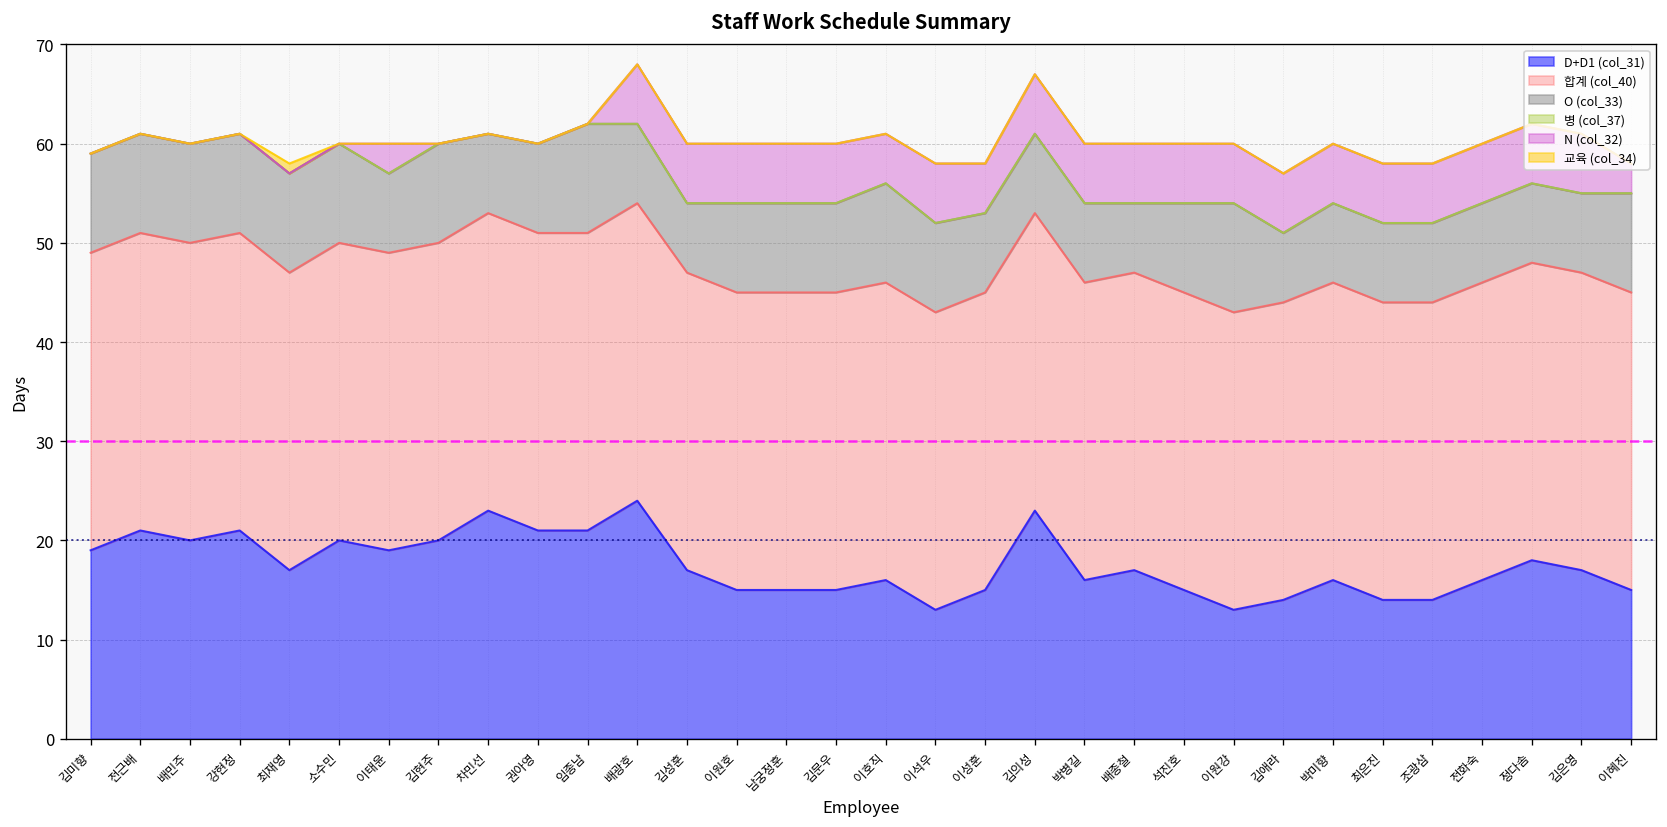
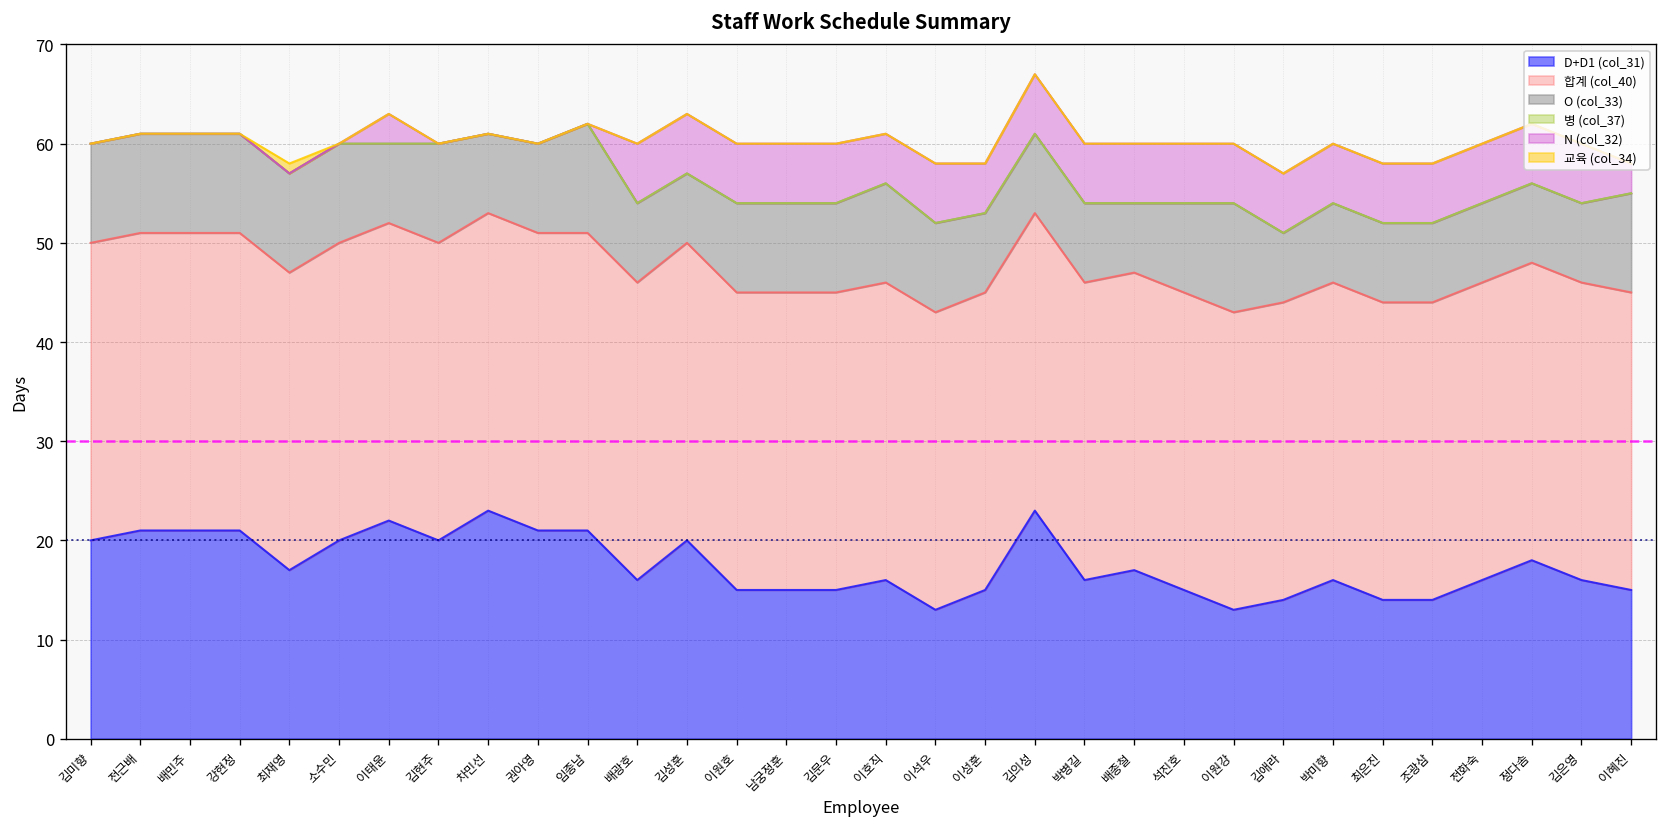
  {
    "D+D1 (col_31)": {
-     "김미향": 19,
+     "김미향": 20,
      "전근배": 21,
-     "배민주": 20,
+     "배민주": 21,
      "강현정": 21,
      "최재영": 17,
      "소수민": 20,
-     "이태윤": 19,
+     "이태윤": 22,
      "김현주": 20,
      "차민선": 23,
      "권아영": 21,
      "임종남": 21,
-     "배광호": 24,
-     "김성훈": 17,
+     "배광호": 16,
+     "김성훈": 20,
      "이원호": 15,
      "남궁정훈": 15,
      "김문우": 15,
      "이호직": 16,
      "이석우": 13,
      "이성훈": 15,
      "김의성": 23,
      "박병길": 16,
      "배종철": 17,
      "석진호": 15,
      "이원강": 13,
      "김애라": 14,
      "박미향": 16,
      "최은진": 14,
      "조광삼": 14,
      "전화숙": 16,
      "정다솜": 18,
-     "김은영": 17,
+     "김은영": 16,
      "이혜진": 15
    },
    "합계 (col_40)": {
      "김미향": 30,
      "전근배": 30,
      "배민주": 30,
      "강현정": 30,
      "최재영": 30,
      "소수민": 30,
      "이태윤": 30,
      "김현주": 30,
      "차민선": 30,
      "권아영": 30,
      "임종남": 30,
      "배광호": 30,
      "김성훈": 30,
      "이원호": 30,
      "남궁정훈": 30,
      "김문우": 30,
      "이호직": 30,
      "이석우": 30,
      "이성훈": 30,
      "김의성": 30,
      "박병길": 30,
      "배종철": 30,
      "석진호": 30,
      "이원강": 30,
      "김애라": 30,
      "박미향": 30,
      "최은진": 30,
      "조광삼": 30,
      "전화숙": 30,
      "정다솜": 30,
      "김은영": 30,
      "이혜진": 30
    },
    "교육 (col_34)": {
      "최재영": 1
    }
  }
